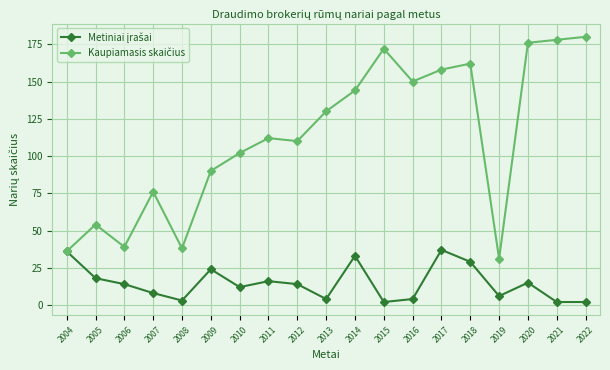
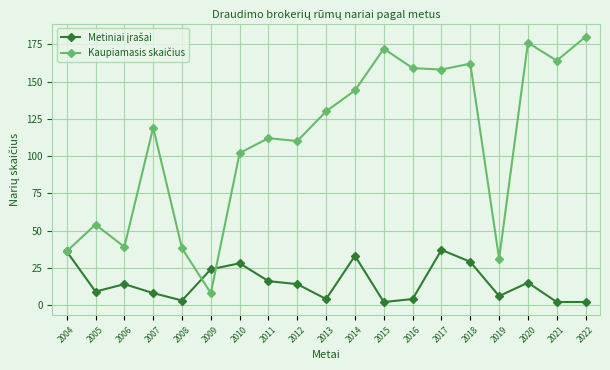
  {
    "Metiniai įrašai": {
-     "2005": 18,
+     "2005": 9,
      "2006": 14,
      "2007": 8,
      "2008": 3,
      "2009": 24,
-     "2010": 12,
+     "2010": 28,
      "2011": 16,
      "2012": 14,
      "2013": 4,
      "2014": 33,
      "2015": 2,
      "2016": 4,
      "2017": 37,
      "2018": 29,
      "2019": 6,
      "2020": 15,
      "2021": 2,
      "2022": 2
    },
    "Kaupiamasis skaičius": {
      "2005": 54,
      "2006": 39,
-     "2007": 76,
+     "2007": 119,
      "2008": 38,
-     "2009": 90,
+     "2009": 8,
      "2010": 102,
      "2011": 112,
      "2012": 110,
      "2013": 130,
      "2014": 144,
      "2015": 172,
-     "2016": 150,
+     "2016": 159,
      "2017": 158,
      "2018": 162,
      "2019": 31,
      "2020": 176,
-     "2021": 178,
+     "2021": 164,
      "2022": 180
    }
  }
